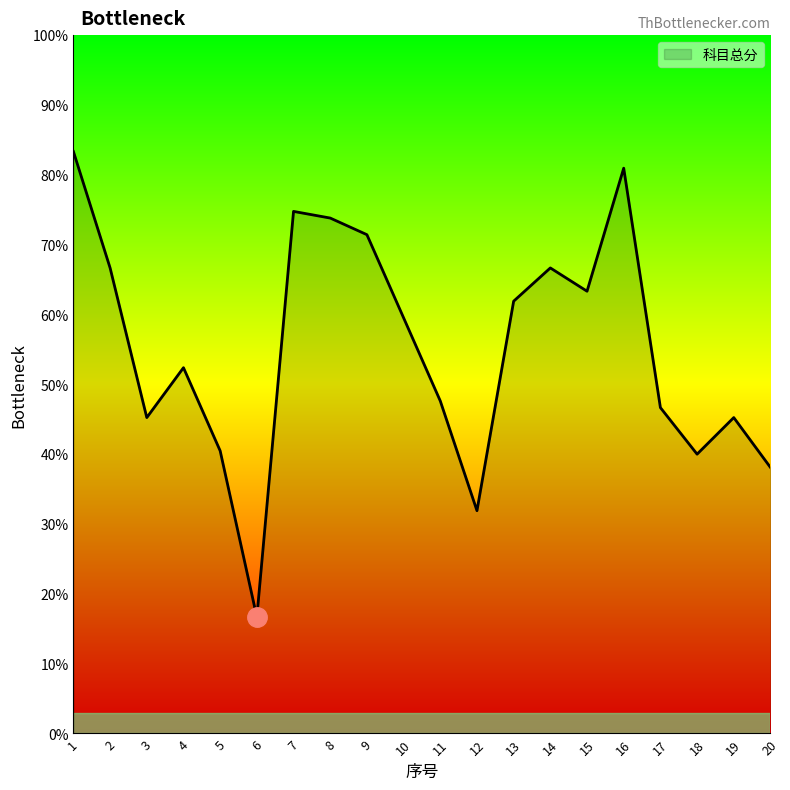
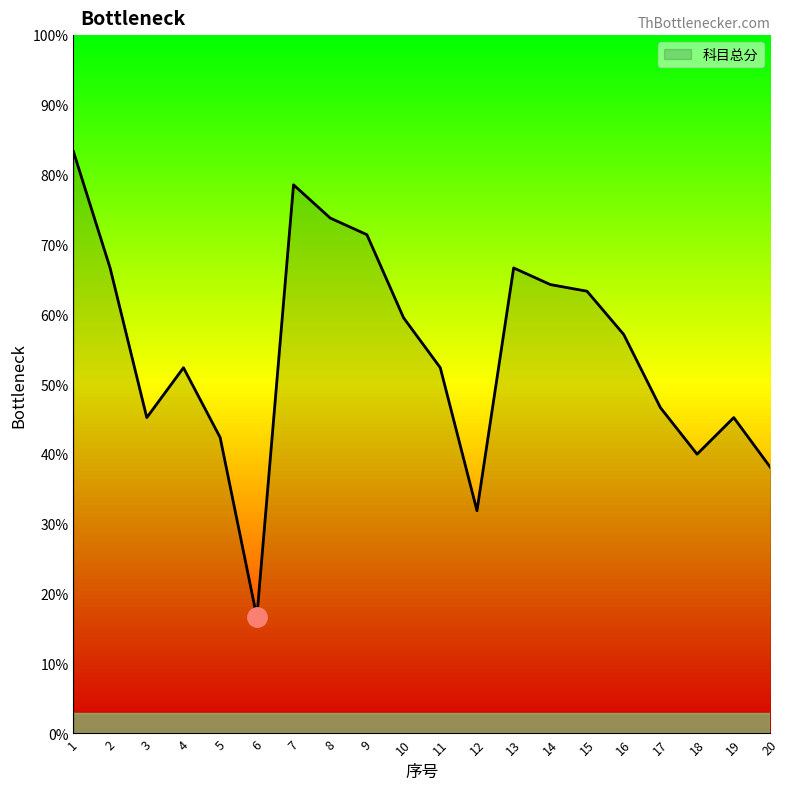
  {
    "科目总分": {
      "1": "83%",
      "2": "67%",
      "3": "45%",
      "4": "52%",
-     "5": "40%",
-     "7": "75%",
+     "5": "42%",
+     "7": "79%",
      "8": "74%",
      "9": "71%",
      "10": "60%",
-     "11": "48%",
+     "11": "52%",
      "12": "32%",
-     "13": "62%",
-     "14": "67%",
+     "13": "67%",
+     "14": "64%",
      "15": "63%",
-     "16": "81%",
+     "16": "57%",
      "17": "47%",
      "18": "40%",
      "19": "45%",
      "20": "38%"
    }
  }
